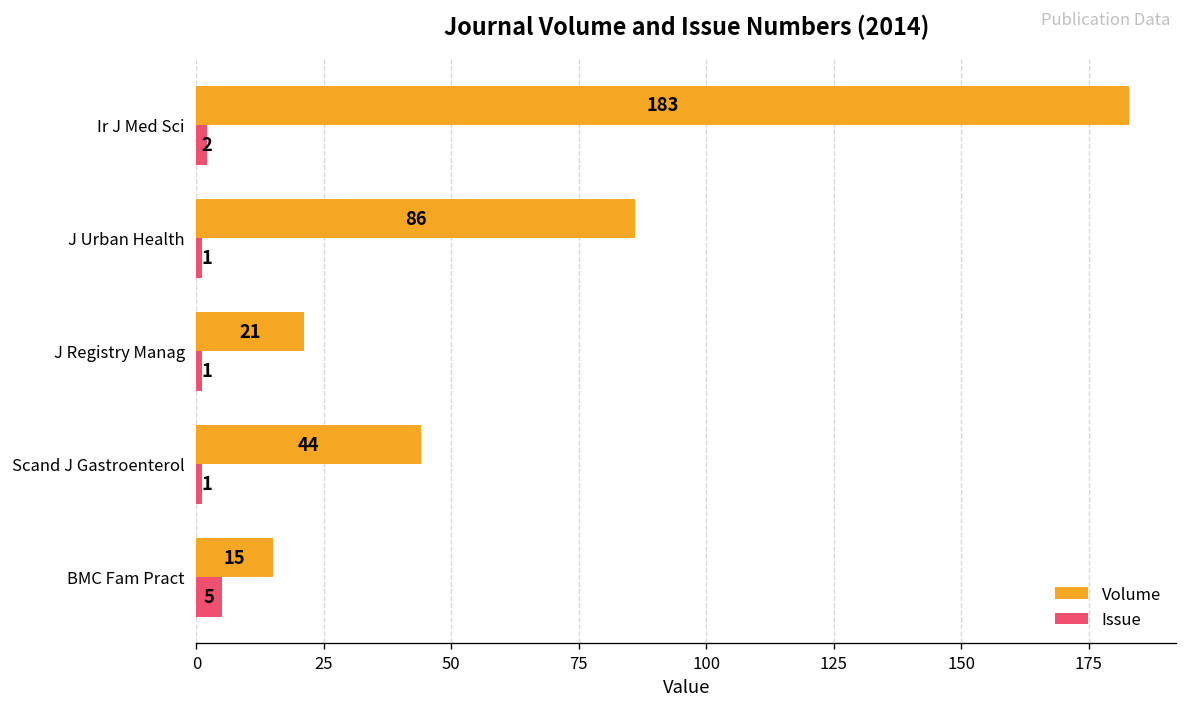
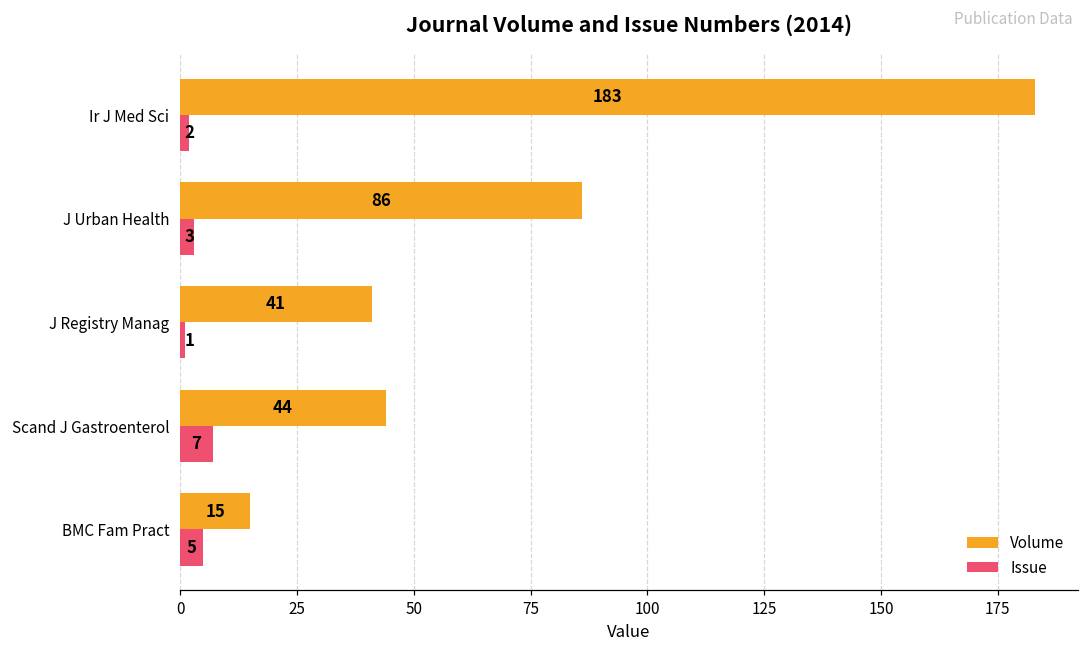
  {
    "Volume": {
      "Ir J Med Sci": 183,
      "J Urban Health": 86,
-     "J Registry Manag": 21,
+     "J Registry Manag": 41,
      "Scand J Gastroenterol": 44,
      "BMC Fam Pract": 15
    },
    "Issue": {
      "Ir J Med Sci": 2,
-     "J Urban Health": 1,
+     "J Urban Health": 3,
      "J Registry Manag": 1,
-     "Scand J Gastroenterol": 1,
+     "Scand J Gastroenterol": 7,
      "BMC Fam Pract": 5
    }
  }
